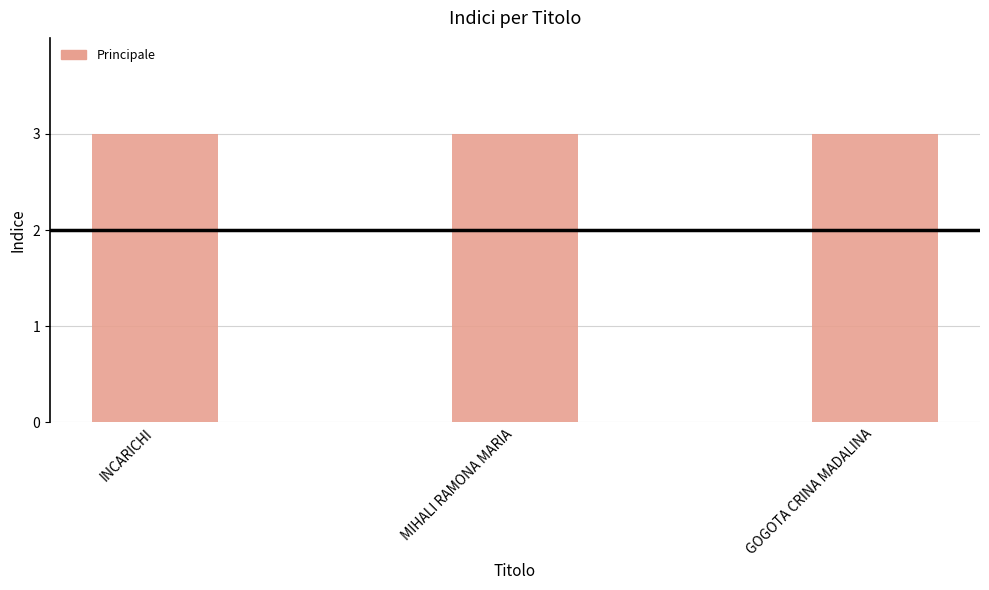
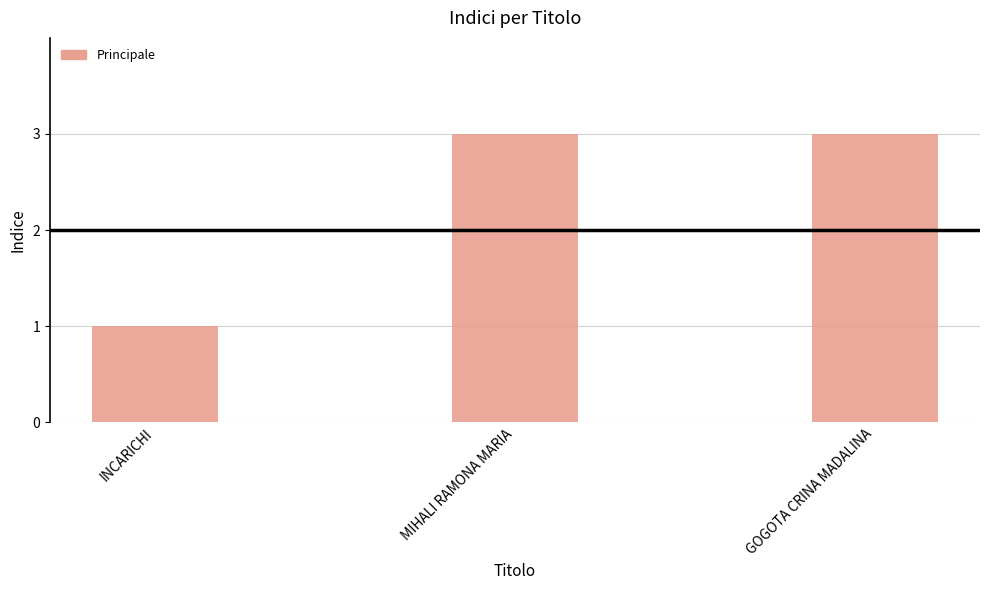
  {
-   "INCARICHI": 3,
+   "INCARICHI": 1,
    "MIHALI RAMONA MARIA": 3,
    "GOGOTA CRINA MADALINA": 3
  }
